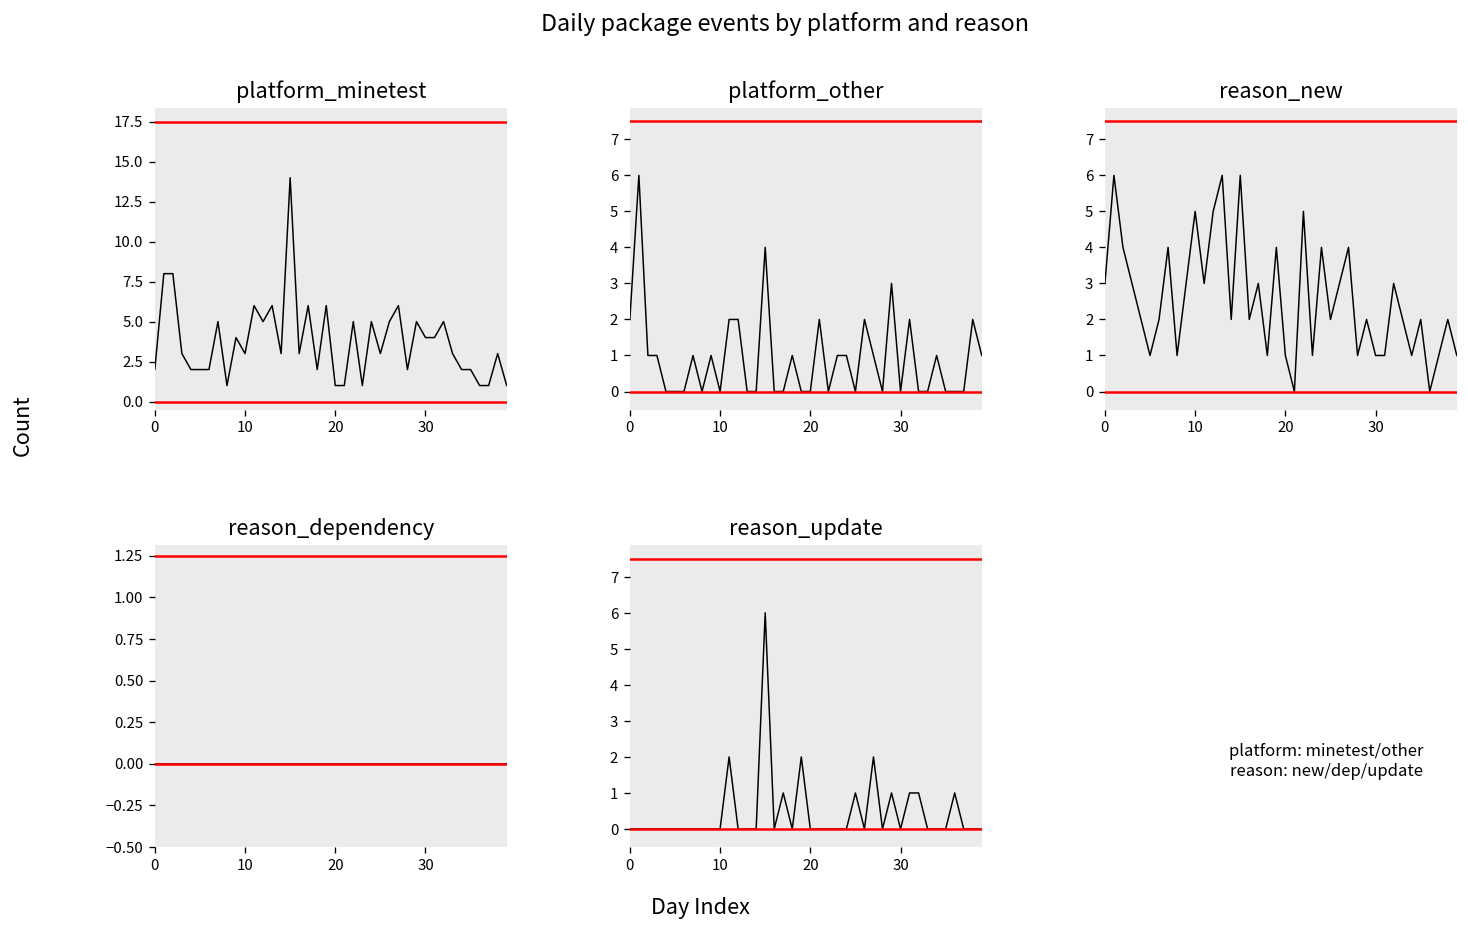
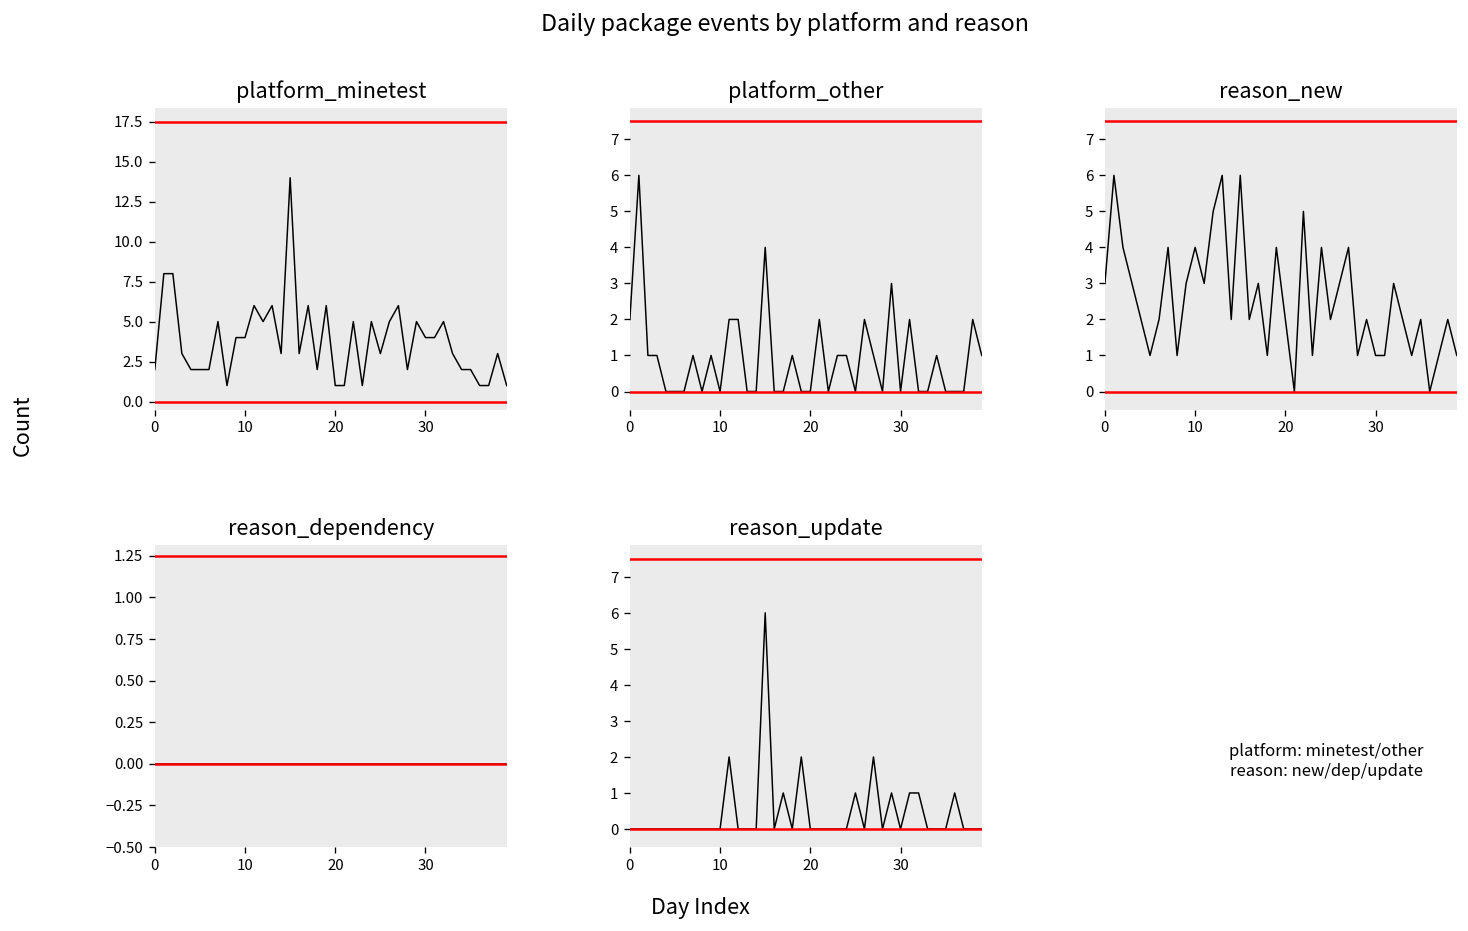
  {
    "platform_minetest": {
      "0": 2,
-     "10": 3,
+     "10": 4,
      "20": 1,
      "30": 4
    },
    "platform_other": {
      "0": 2.0,
      "10": 0.0,
      "20": 0.0,
      "30": 0.0
    },
    "reason_new": {
      "0": 3,
-     "10": 5,
-     "20": 1,
+     "10": 4,
+     "20": 2,
      "30": 1
    },
    "reason_dependency": {
      "0": 0.00,
      "10": 0.00,
      "20": 0.00,
      "30": 0.00
    },
    "reason_update": {
      "0": 0.0,
      "10": 0.0,
      "20": 0.0,
      "30": 0.0
    }
  }
